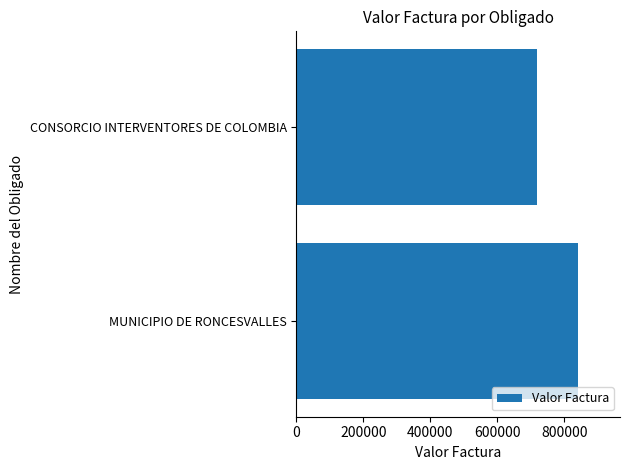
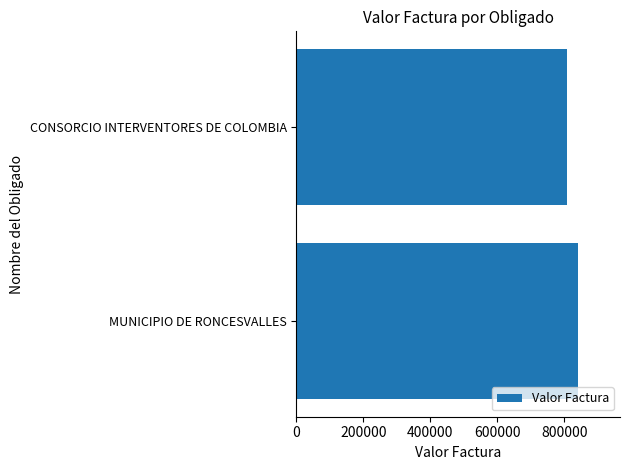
  {
-   "CONSORCIO INTERVENTORES DE COLOMBIA": 720000,
+   "CONSORCIO INTERVENTORES DE COLOMBIA": 810000,
    "MUNICIPIO DE RONCESVALLES": 840000
  }
